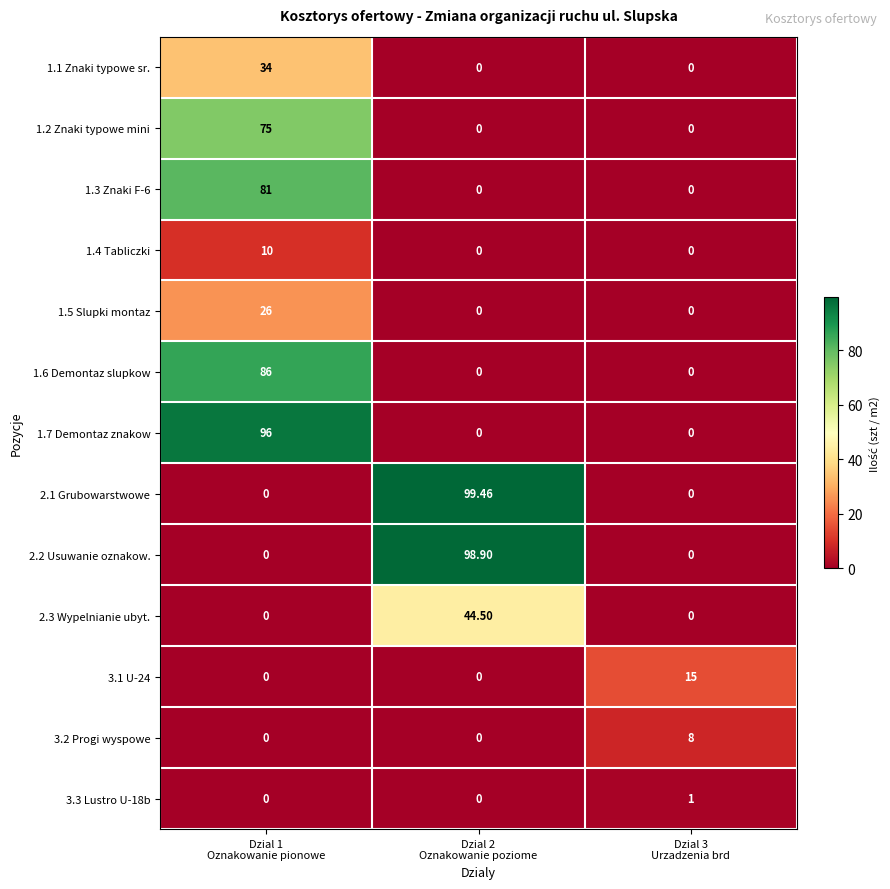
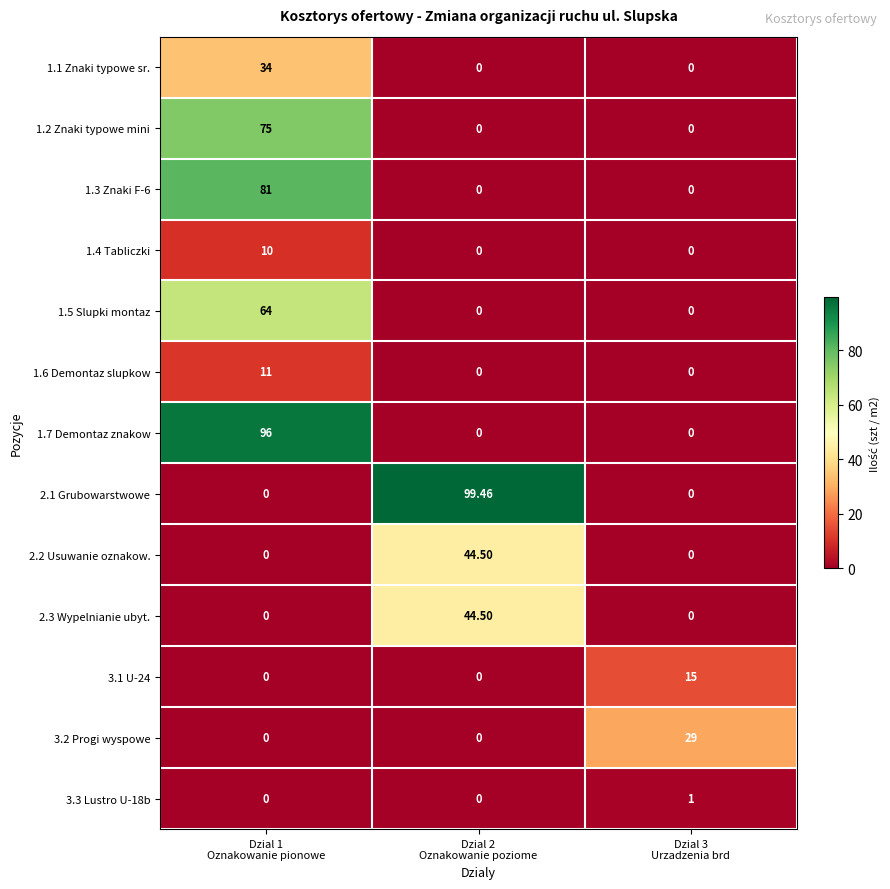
  {
    "1.1 Znaki typowe sr.": {
      "Dzial 1 Oznakowanie pionowe": 34,
      "Dzial 2 Oznakowanie poziome": 0,
      "Dzial 3 Urzadzenia brd": 0
    },
    "1.2 Znaki typowe mini": {
      "Dzial 1 Oznakowanie pionowe": 75,
      "Dzial 2 Oznakowanie poziome": 0,
      "Dzial 3 Urzadzenia brd": 0
    },
    "1.3 Znaki F-6": {
      "Dzial 1 Oznakowanie pionowe": 81,
      "Dzial 2 Oznakowanie poziome": 0,
      "Dzial 3 Urzadzenia brd": 0
    },
    "1.4 Tabliczki": {
      "Dzial 1 Oznakowanie pionowe": 10,
      "Dzial 2 Oznakowanie poziome": 0,
      "Dzial 3 Urzadzenia brd": 0
    },
    "1.5 Slupki montaz": {
-     "Dzial 1 Oznakowanie pionowe": 26,
+     "Dzial 1 Oznakowanie pionowe": 64,
      "Dzial 2 Oznakowanie poziome": 0,
      "Dzial 3 Urzadzenia brd": 0
    },
    "1.6 Demontaz slupkow": {
-     "Dzial 1 Oznakowanie pionowe": 86,
+     "Dzial 1 Oznakowanie pionowe": 11,
      "Dzial 2 Oznakowanie poziome": 0,
      "Dzial 3 Urzadzenia brd": 0
    },
    "1.7 Demontaz znakow": {
      "Dzial 1 Oznakowanie pionowe": 96,
      "Dzial 2 Oznakowanie poziome": 0,
      "Dzial 3 Urzadzenia brd": 0
    },
    "2.1 Grubowarstwowe": {
      "Dzial 1 Oznakowanie pionowe": 0,
      "Dzial 2 Oznakowanie poziome": 99.46,
      "Dzial 3 Urzadzenia brd": 0
    },
    "2.2 Usuwanie oznakow.": {
      "Dzial 1 Oznakowanie pionowe": 0,
-     "Dzial 2 Oznakowanie poziome": 98.90,
+     "Dzial 2 Oznakowanie poziome": 44.50,
      "Dzial 3 Urzadzenia brd": 0
    },
    "2.3 Wypelnianie ubyt.": {
      "Dzial 1 Oznakowanie pionowe": 0,
      "Dzial 2 Oznakowanie poziome": 44.50,
      "Dzial 3 Urzadzenia brd": 0
    },
    "3.1 U-24": {
      "Dzial 1 Oznakowanie pionowe": 0,
      "Dzial 2 Oznakowanie poziome": 0,
      "Dzial 3 Urzadzenia brd": 15
    },
    "3.2 Progi wyspowe": {
      "Dzial 1 Oznakowanie pionowe": 0,
      "Dzial 2 Oznakowanie poziome": 0,
-     "Dzial 3 Urzadzenia brd": 8
+     "Dzial 3 Urzadzenia brd": 29
    },
    "3.3 Lustro U-18b": {
      "Dzial 1 Oznakowanie pionowe": 0,
      "Dzial 2 Oznakowanie poziome": 0,
      "Dzial 3 Urzadzenia brd": 1
    }
  }
